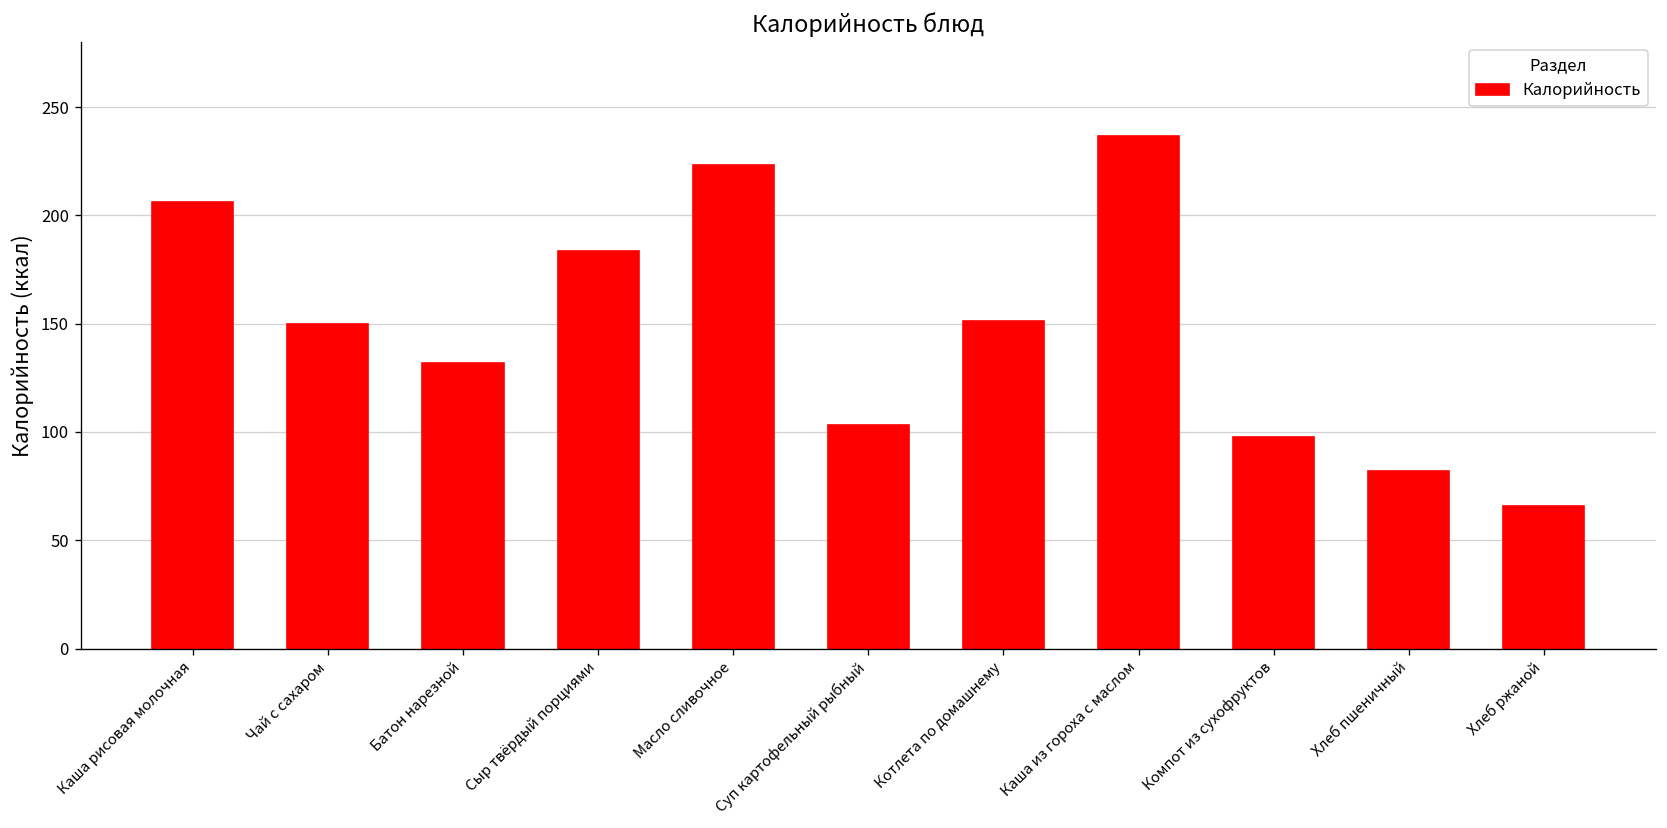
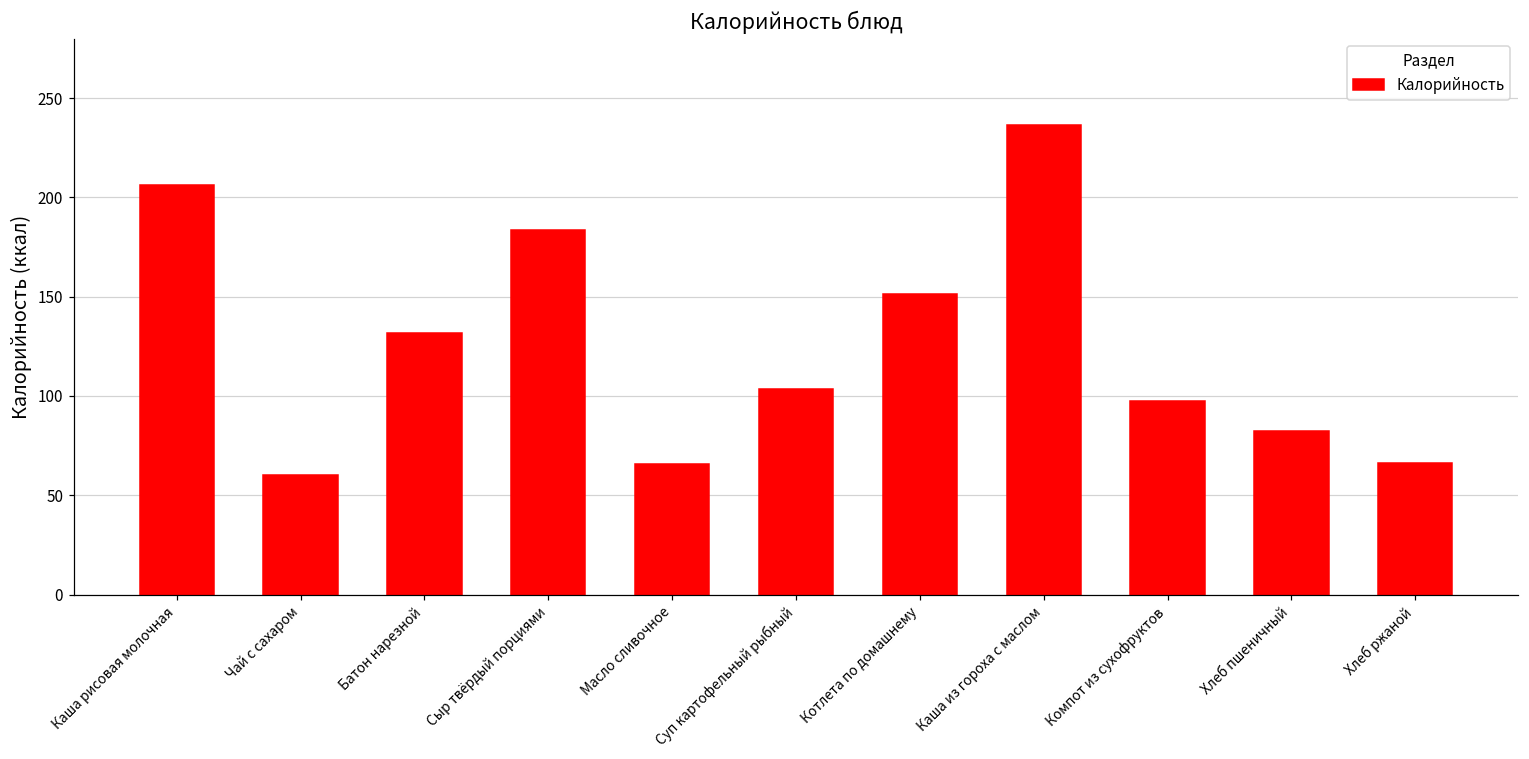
  {
    "Каша рисовая молочная": 206,
-   "Чай с сахаром": 150,
+   "Чай с сахаром": 60,
    "Батон нарезной": 132,
    "Сыр твёрдый порциями": 184,
-   "Масло сливочное": 223,
+   "Масло сливочное": 66,
    "Суп картофельный рыбный": 103,
    "Котлета по домашнему": 151,
    "Каша из гороха с маслом": 236,
    "Компот из сухофруктов": 98,
    "Хлеб пшеничный": 82,
    "Хлеб ржаной": 66
  }
